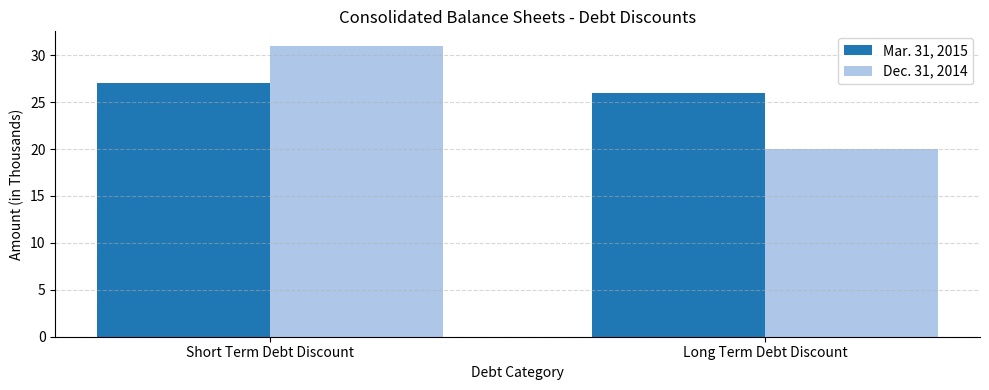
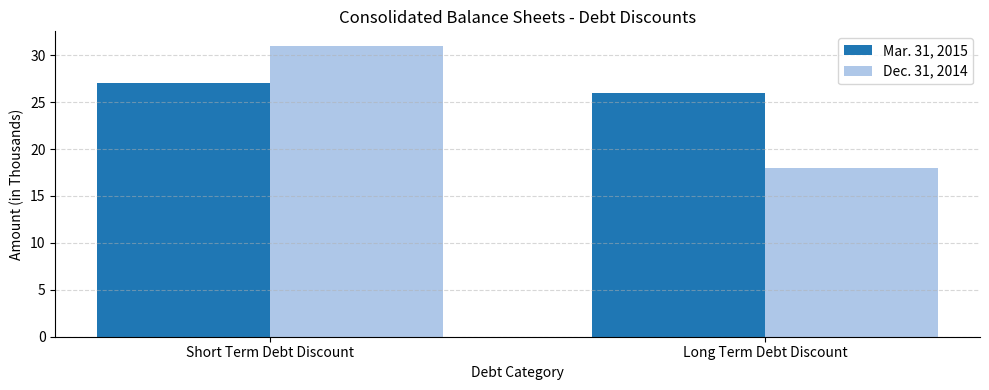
  {
    "Mar. 31, 2015": {
      "Short Term Debt Discount": 27,
      "Long Term Debt Discount": 26
    },
    "Dec. 31, 2014": {
      "Short Term Debt Discount": 31,
-     "Long Term Debt Discount": 20
+     "Long Term Debt Discount": 18
    }
  }
